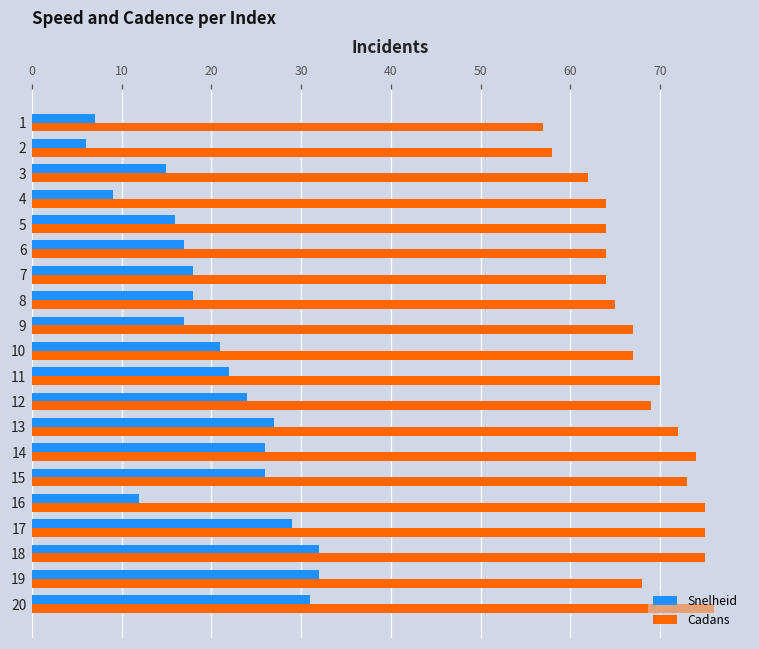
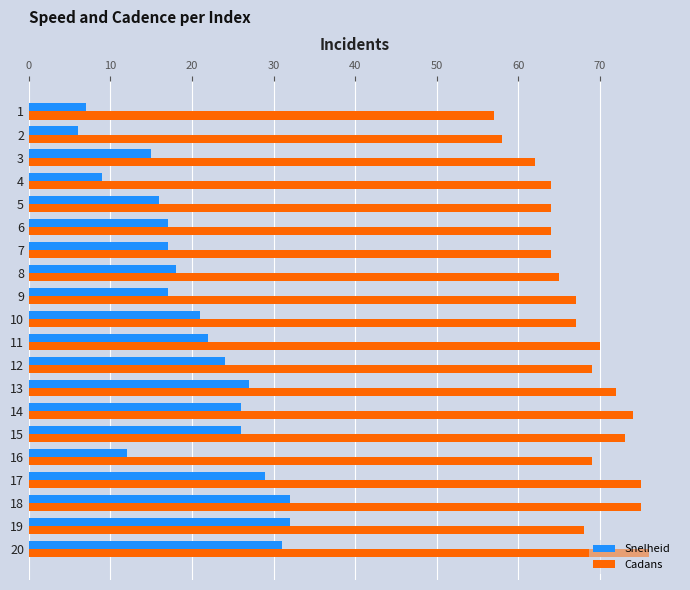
  {
    "Snelheid": {
      "1": 7,
      "2": 6,
      "3": 15,
      "4": 9,
      "5": 16,
      "6": 17,
-     "7": 18,
+     "7": 17,
      "8": 18,
      "9": 17,
      "10": 21,
      "11": 22,
      "12": 24,
      "13": 27,
      "14": 26,
      "15": 26,
      "16": 12,
      "17": 29,
      "18": 32,
      "19": 32,
      "20": 31
    },
    "Cadans": {
      "1": 57,
      "2": 58,
      "3": 62,
      "4": 64,
      "5": 64,
      "6": 64,
      "7": 64,
      "8": 65,
      "9": 67,
      "10": 67,
      "11": 70,
      "12": 69,
      "13": 72,
      "14": 74,
      "15": 73,
-     "16": 75,
+     "16": 69,
      "17": 75,
      "18": 75,
      "19": 68
    }
  }
